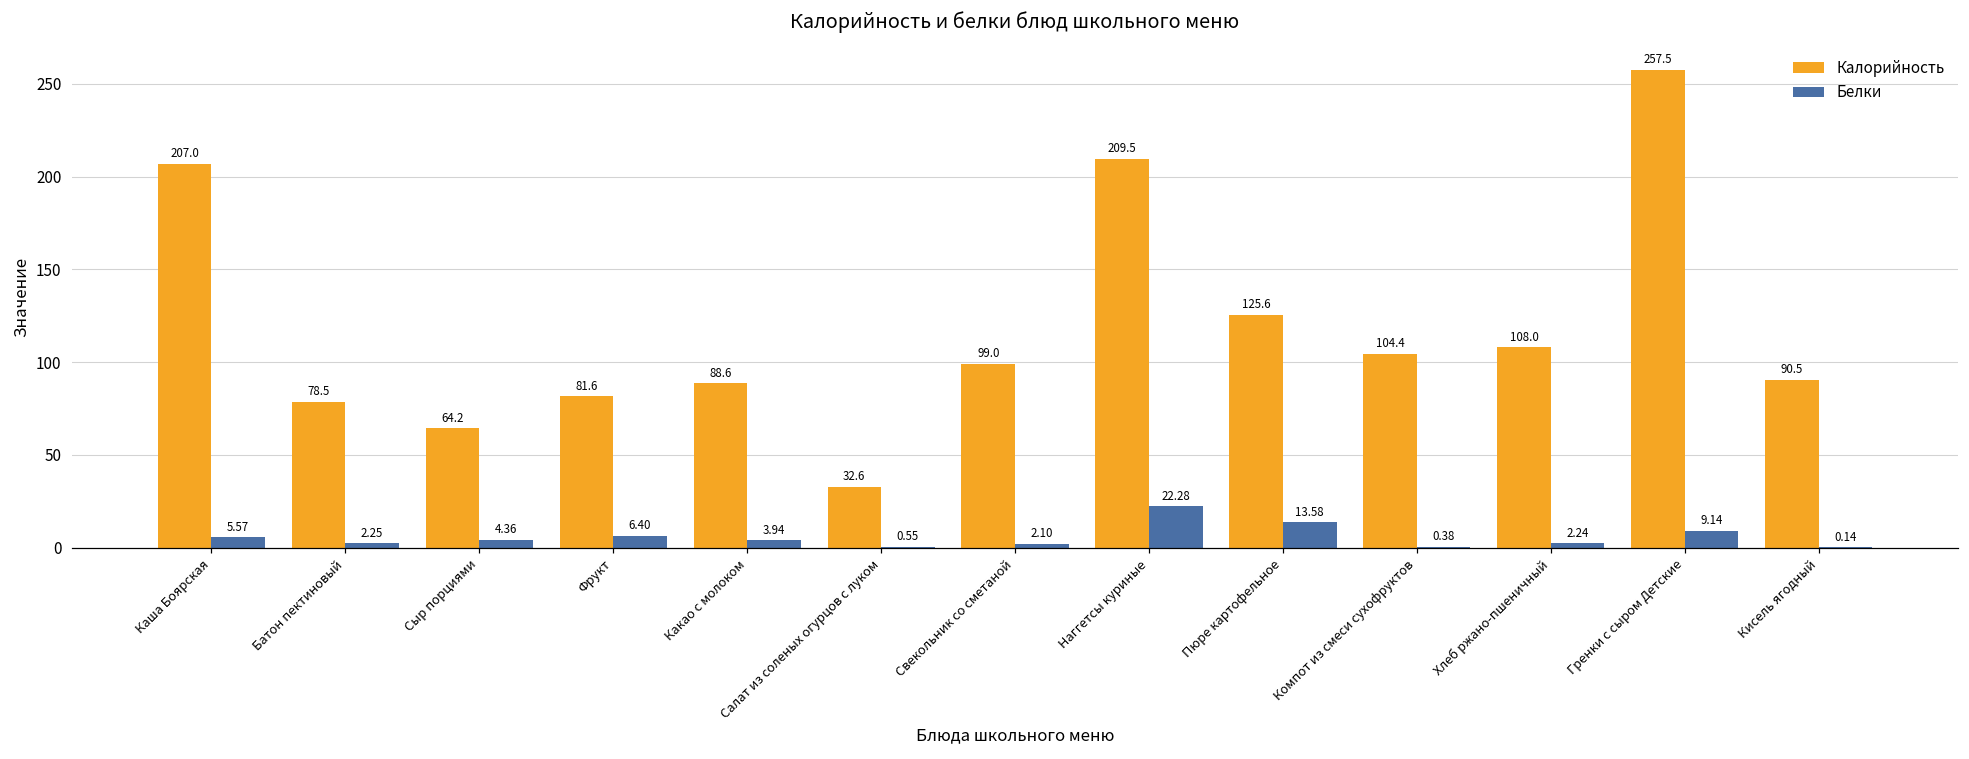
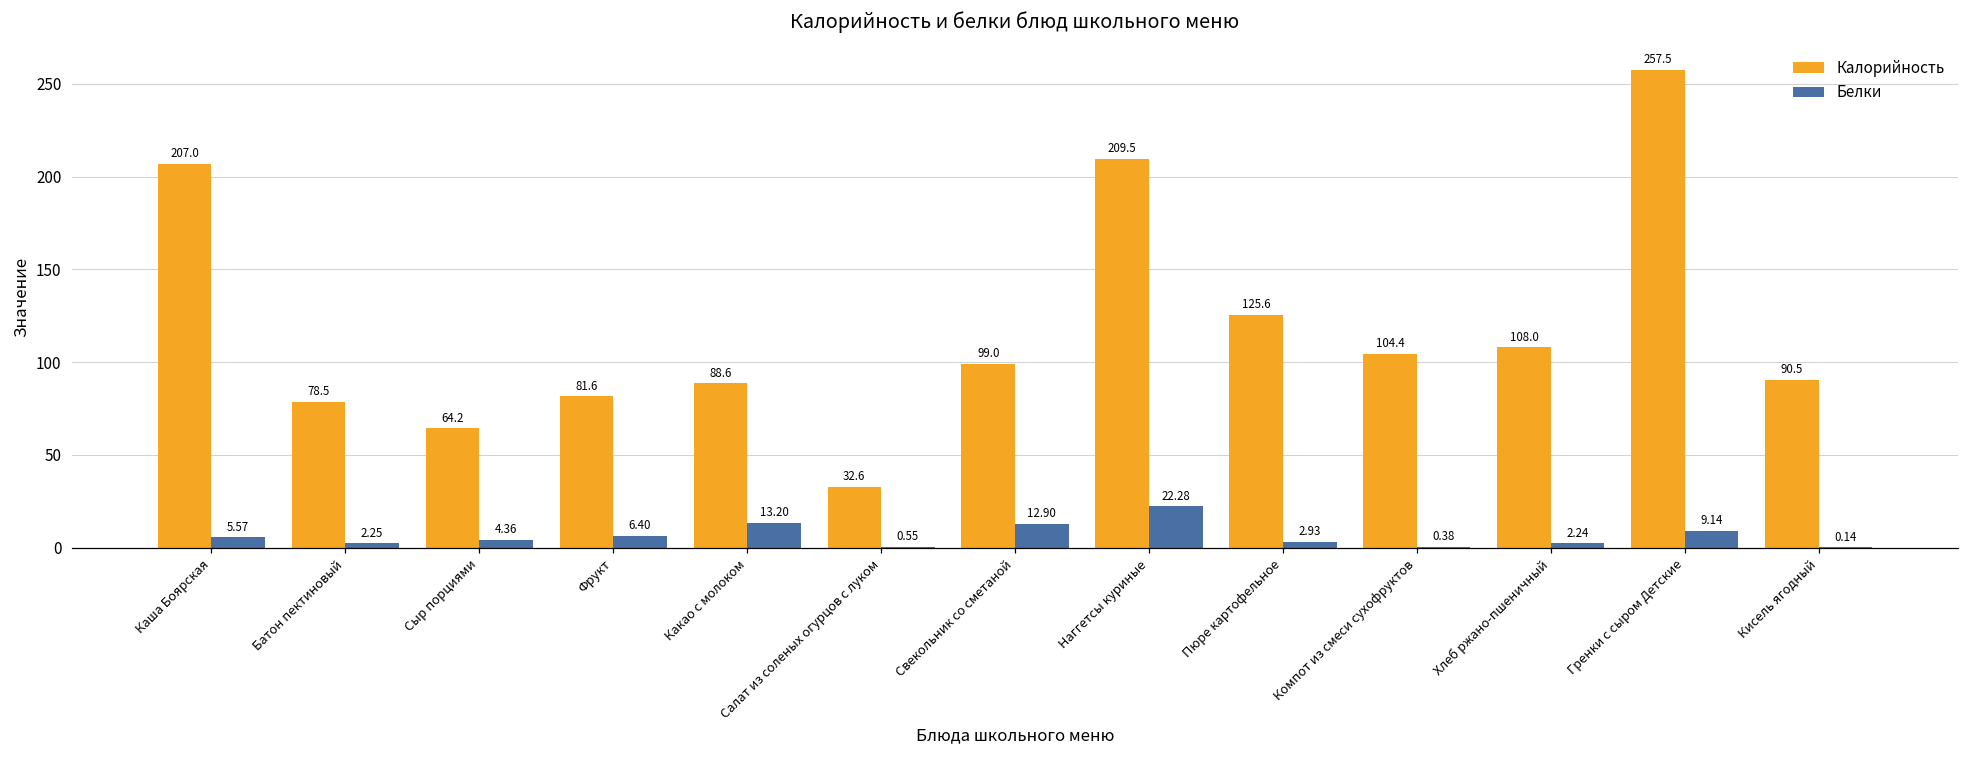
  {
    "Калорийность": {
      "Каша Боярская": 207.0,
      "Батон пектиновый": 78.5,
      "Сыр порциями": 64.2,
      "Фрукт": 81.6,
      "Какао с молоком": 88.6,
      "Салат из соленых огурцов с луком": 32.6,
      "Свекольник со сметаной": 99.0,
      "Наггетсы куриные": 209.5,
      "Пюре картофельное": 125.6,
      "Компот из смеси сухофруктов": 104.4,
      "Хлеб ржано-пшеничный": 108.0,
      "Гренки с сыром Детские": 257.5,
      "Кисель ягодный": 90.5
    },
    "Белки": {
      "Каша Боярская": 5.57,
      "Батон пектиновый": 2.25,
      "Сыр порциями": 4.36,
      "Фрукт": 6.40,
-     "Какао с молоком": 3.94,
+     "Какао с молоком": 13.20,
      "Салат из соленых огурцов с луком": 0.55,
-     "Свекольник со сметаной": 2.10,
+     "Свекольник со сметаной": 12.90,
      "Наггетсы куриные": 22.28,
-     "Пюре картофельное": 13.58,
+     "Пюре картофельное": 2.93,
      "Компот из смеси сухофруктов": 0.38,
      "Хлеб ржано-пшеничный": 2.24,
      "Гренки с сыром Детские": 9.14,
      "Кисель ягодный": 0.14
    }
  }
